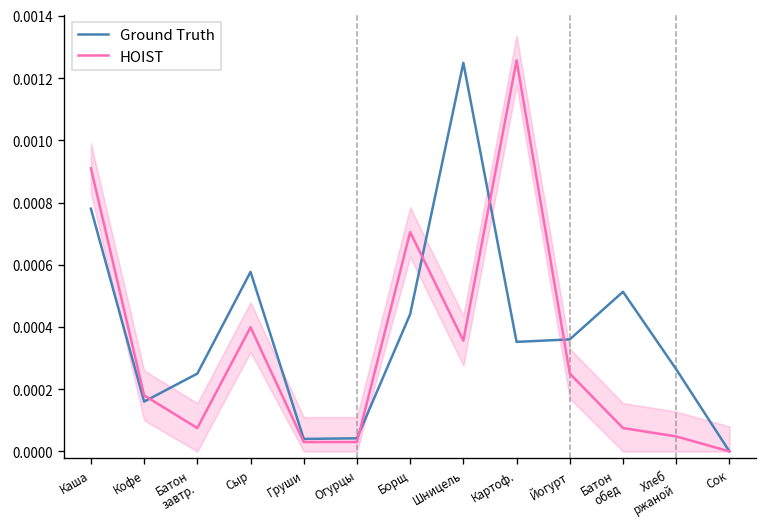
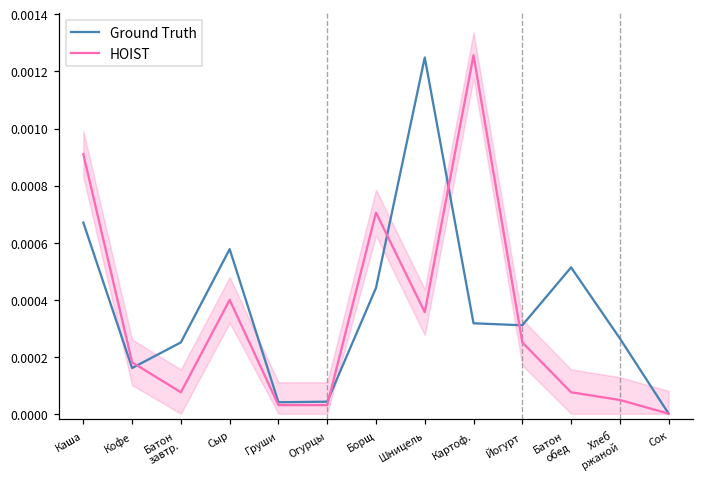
  {
    "Ground Truth": {
-     "Каша": 0.00078,
+     "Каша": 0.00067,
      "Кофе": 0.00016,
      "Батон завтр.": 0.00025,
      "Сыр": 0.00058,
      "Груши": 0.00004,
      "Огурцы": 0.00004,
      "Борщ": 0.00044,
      "Шницель": 0.00125,
-     "Картоф.": 0.00035,
-     "Йогурт": 0.00036,
+     "Картоф.": 0.00032,
+     "Йогурт": 0.00031,
      "Батон обед": 0.00051,
      "Хлеб ржаной": 0.00026
    }
  }
